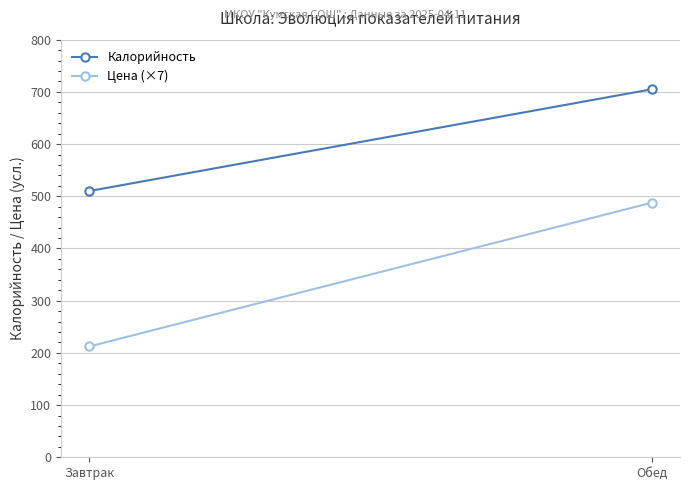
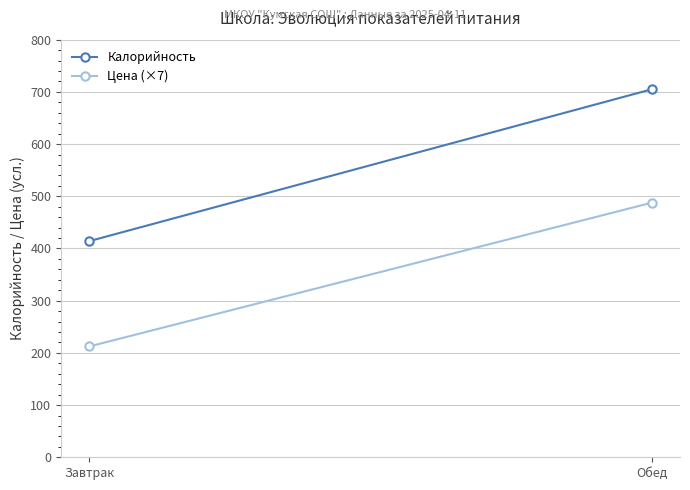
  {
    "Калорийность": {
-     "Завтрак": 510,
+     "Завтрак": 410,
      "Обед": 710
    },
    "Цена (×7)": {
      "Завтрак": 210,
      "Обед": 490
    }
  }
